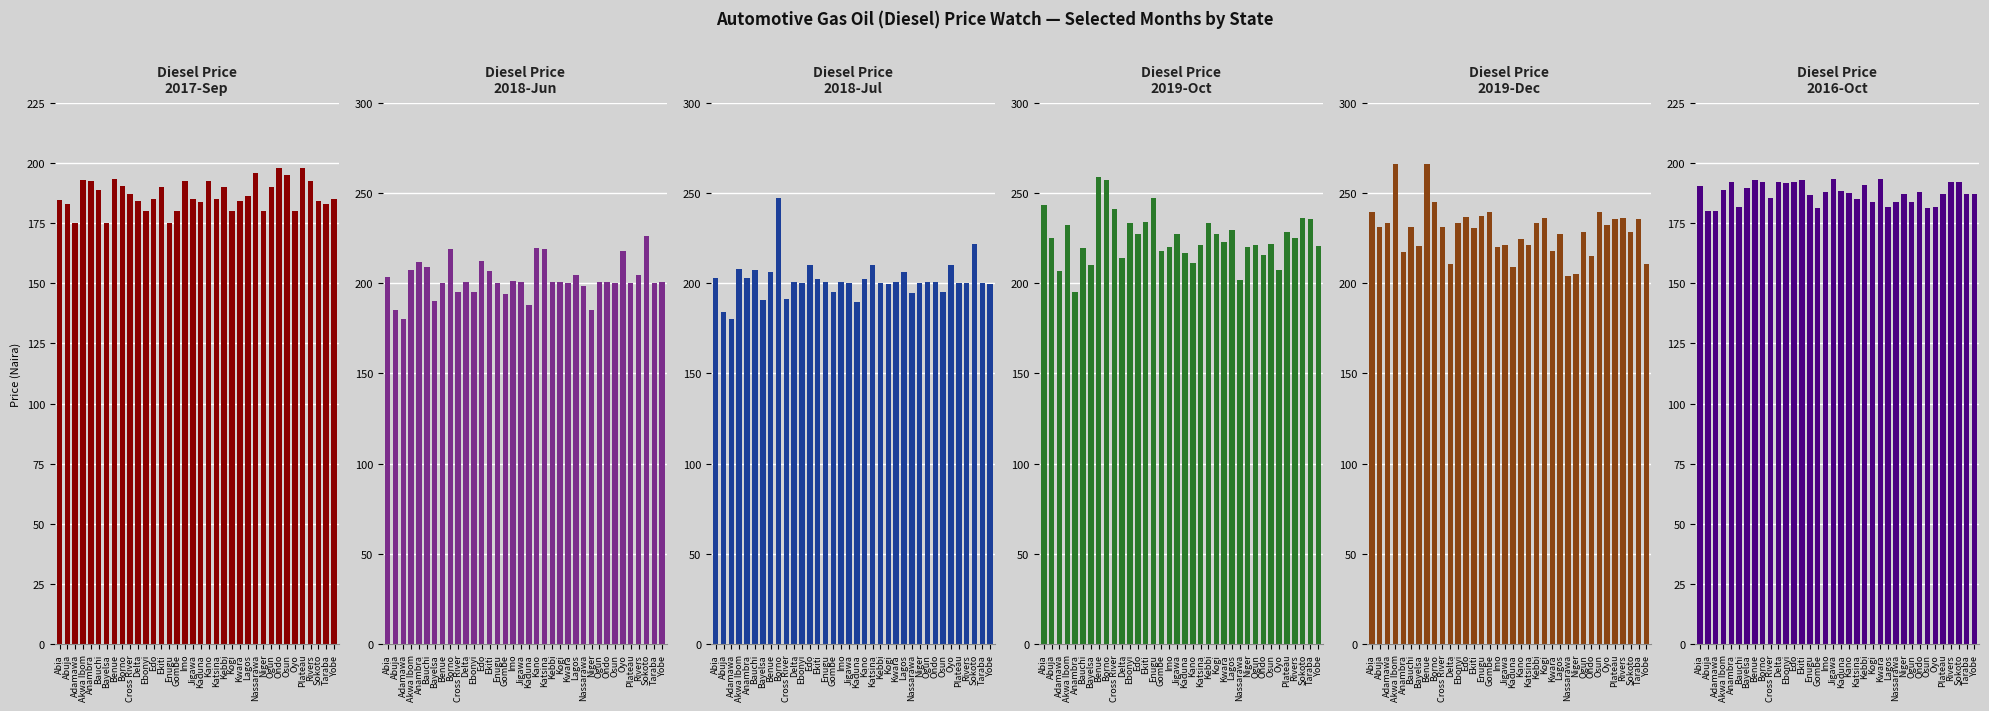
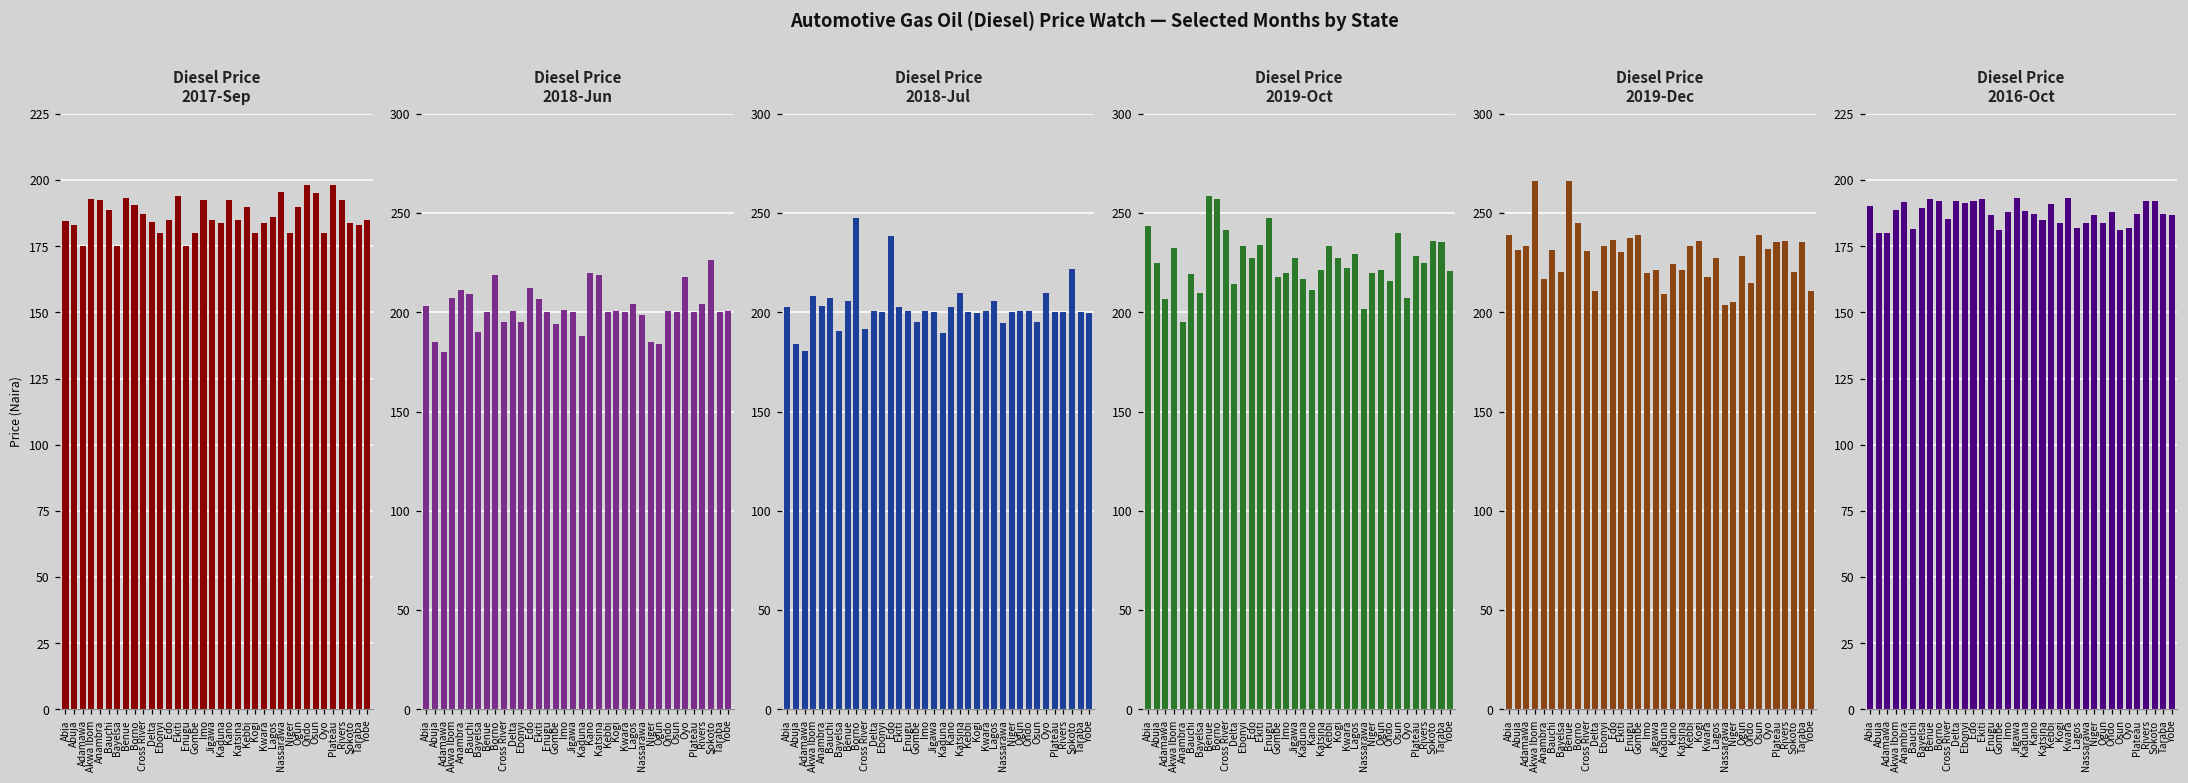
  {
    "Diesel Price 2017-Sep": {
      "Abia": 184,
      "Abuja": 183,
      "Adamawa": 175,
      "Akwa Ibom": 193,
      "Anambra": 193,
      "Bauchi": 189,
      "Bayelsa": 175,
      "Benue": 193,
      "Borno": 191,
      "Cross River": 187,
      "Delta": 184,
      "Ebonyi": 180,
      "Edo": 185,
-     "Ekiti": 190,
+     "Ekiti": 194,
      "Enugu": 175,
      "Gombe": 180,
      "Imo": 193,
      "Jigawa": 185,
      "Kaduna": 184,
      "Kano": 192,
      "Katsina": 185,
      "Kebbi": 190,
      "Kogi": 180,
      "Kwara": 184,
      "Lagos": 186,
      "Nassarawa": 196,
      "Niger": 180,
      "Ogun": 190,
      "Ondo": 198,
      "Osun": 195,
      "Oyo": 180,
      "Plateau": 198,
      "Rivers": 193,
      "Sokoto": 184,
      "Taraba": 183,
      "Yobe": 185
    },
    "Diesel Price 2018-Jun": {
      "Abia": 203,
      "Abuja": 185,
      "Adamawa": 180,
      "Akwa Ibom": 208,
      "Anambra": 212,
      "Bauchi": 209,
      "Bayelsa": 190,
      "Benue": 200,
      "Borno": 219,
      "Cross River": 195,
      "Delta": 201,
      "Ebonyi": 195,
      "Edo": 212,
      "Ekiti": 207,
      "Enugu": 200,
      "Gombe": 194,
      "Imo": 201,
      "Jigawa": 201,
      "Kaduna": 188,
      "Kano": 220,
      "Katsina": 219,
      "Kebbi": 201,
      "Kogi": 201,
      "Kwara": 200,
      "Lagos": 204,
      "Nassarawa": 199,
      "Niger": 185,
-     "Ogun": 201,
+     "Ogun": 184,
      "Ondo": 201,
      "Osun": 200,
      "Oyo": 218,
      "Plateau": 200,
      "Rivers": 204,
      "Sokoto": 226,
      "Taraba": 200,
      "Yobe": 201
    },
    "Diesel Price 2018-Jul": {
      "Abia": 203,
      "Abuja": 184,
      "Adamawa": 180,
      "Akwa Ibom": 208,
      "Anambra": 203,
      "Bauchi": 208,
      "Bayelsa": 191,
      "Benue": 206,
      "Borno": 248,
      "Cross River": 191,
      "Delta": 201,
      "Ebonyi": 200,
-     "Edo": 210,
+     "Edo": 239,
      "Ekiti": 203,
      "Enugu": 201,
      "Gombe": 195,
      "Imo": 201,
      "Jigawa": 200,
      "Kaduna": 190,
      "Kano": 203,
      "Katsina": 210,
      "Kebbi": 200,
      "Kogi": 200,
      "Kwara": 201,
      "Lagos": 206,
      "Nassarawa": 195,
      "Niger": 200,
      "Ogun": 201,
      "Ondo": 201,
      "Osun": 195,
      "Oyo": 210,
      "Plateau": 200,
      "Rivers": 200,
      "Sokoto": 222,
      "Taraba": 200,
      "Yobe": 200
    },
    "Diesel Price 2019-Oct": {
      "Abia": 243,
      "Abuja": 225,
      "Adamawa": 207,
      "Akwa Ibom": 233,
      "Anambra": 195,
      "Bauchi": 220,
      "Bayelsa": 210,
      "Benue": 259,
      "Borno": 257,
      "Cross River": 241,
      "Delta": 214,
      "Ebonyi": 234,
      "Edo": 228,
      "Ekiti": 234,
      "Enugu": 247,
      "Gombe": 218,
      "Imo": 220,
      "Jigawa": 228,
      "Kaduna": 217,
      "Kano": 211,
      "Katsina": 221,
      "Kebbi": 234,
      "Kogi": 228,
      "Kwara": 223,
      "Lagos": 229,
      "Nassarawa": 202,
      "Niger": 220,
      "Ogun": 221,
      "Ondo": 216,
-     "Osun": 222,
+     "Osun": 240,
      "Oyo": 208,
      "Plateau": 229,
      "Rivers": 225,
      "Sokoto": 236,
      "Taraba": 236,
      "Yobe": 221
    },
    "Diesel Price 2019-Dec": {
      "Abia": 239,
      "Abuja": 231,
      "Adamawa": 233,
      "Akwa Ibom": 266,
      "Anambra": 217,
      "Bauchi": 231,
      "Bayelsa": 220,
      "Benue": 266,
      "Borno": 245,
      "Cross River": 231,
      "Delta": 211,
      "Ebonyi": 234,
      "Edo": 237,
      "Ekiti": 231,
      "Enugu": 238,
      "Gombe": 239,
      "Imo": 220,
      "Jigawa": 221,
      "Kaduna": 209,
      "Kano": 225,
      "Katsina": 221,
      "Kebbi": 234,
      "Kogi": 236,
      "Kwara": 218,
      "Lagos": 228,
      "Nassarawa": 204,
      "Niger": 205,
      "Ogun": 229,
      "Ondo": 215,
      "Osun": 239,
      "Oyo": 232,
      "Plateau": 236,
      "Rivers": 236,
-     "Sokoto": 229,
+     "Sokoto": 220,
      "Taraba": 236,
      "Yobe": 211
    }
  }
